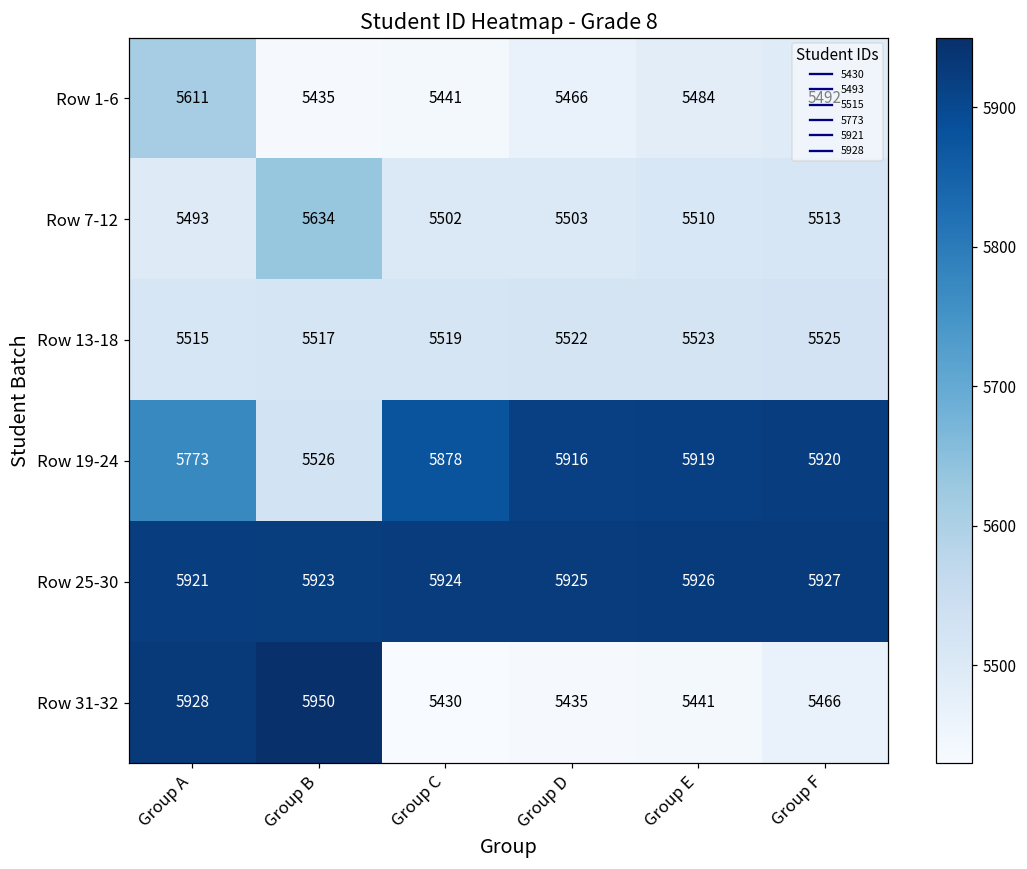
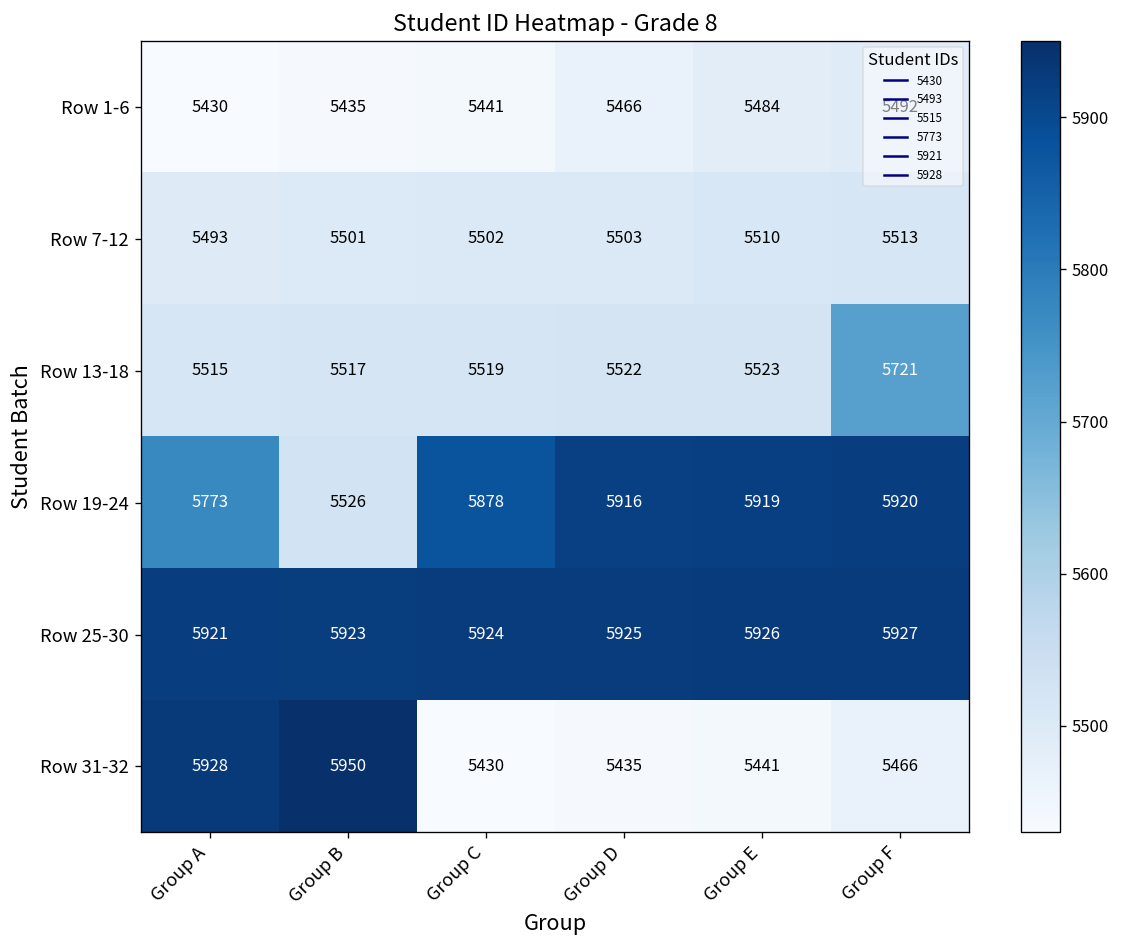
  {
    "Row 1-6": {
-     "Group A": 5611,
+     "Group A": 5430,
      "Group B": 5435,
      "Group C": 5441,
      "Group D": 5466,
      "Group E": 5484
    },
    "Row 7-12": {
      "Group A": 5493,
-     "Group B": 5634,
+     "Group B": 5501,
      "Group C": 5502,
      "Group D": 5503,
      "Group E": 5510,
      "Group F": 5513
    },
    "Row 13-18": {
      "Group A": 5515,
      "Group B": 5517,
      "Group C": 5519,
      "Group D": 5522,
      "Group E": 5523,
-     "Group F": 5525
+     "Group F": 5721
    },
    "Row 19-24": {
      "Group A": 5773,
      "Group B": 5526,
      "Group C": 5878,
      "Group D": 5916,
      "Group E": 5919,
      "Group F": 5920
    },
    "Row 25-30": {
      "Group A": 5921,
      "Group B": 5923,
      "Group C": 5924,
      "Group D": 5925,
      "Group E": 5926,
      "Group F": 5927
    },
    "Row 31-32": {
      "Group A": 5928,
      "Group B": 5950,
      "Group C": 5430,
      "Group D": 5435,
      "Group E": 5441,
      "Group F": 5466
    }
  }
